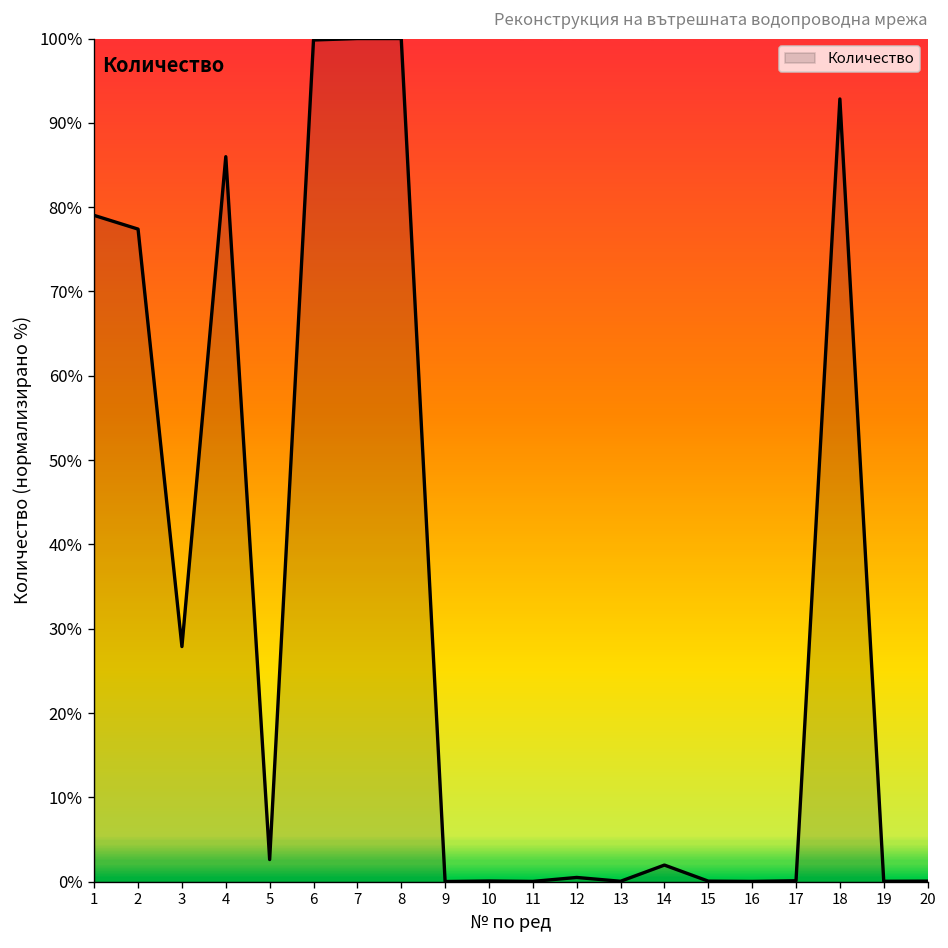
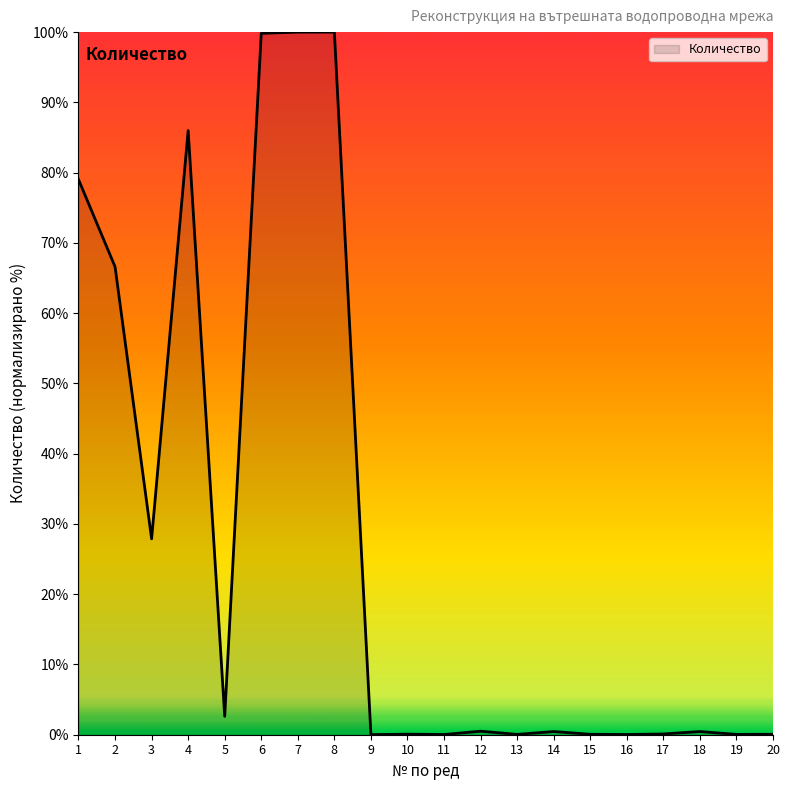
  {
    "1": "79%",
-   "2": "77%",
+   "2": "67%",
    "3": "28%",
    "4": "86%",
    "5": "3%",
    "6": "100%",
    "7": "100%",
    "8": "100%",
    "9": "0%",
    "10": "0%",
    "11": "0%",
    "12": "0%",
    "13": "0%",
-   "14": "2%",
+   "14": "0%",
    "15": "0%",
    "16": "0%",
    "17": "0%",
-   "18": "93%",
+   "18": "0%",
    "19": "0%",
    "20": "0%"
  }
